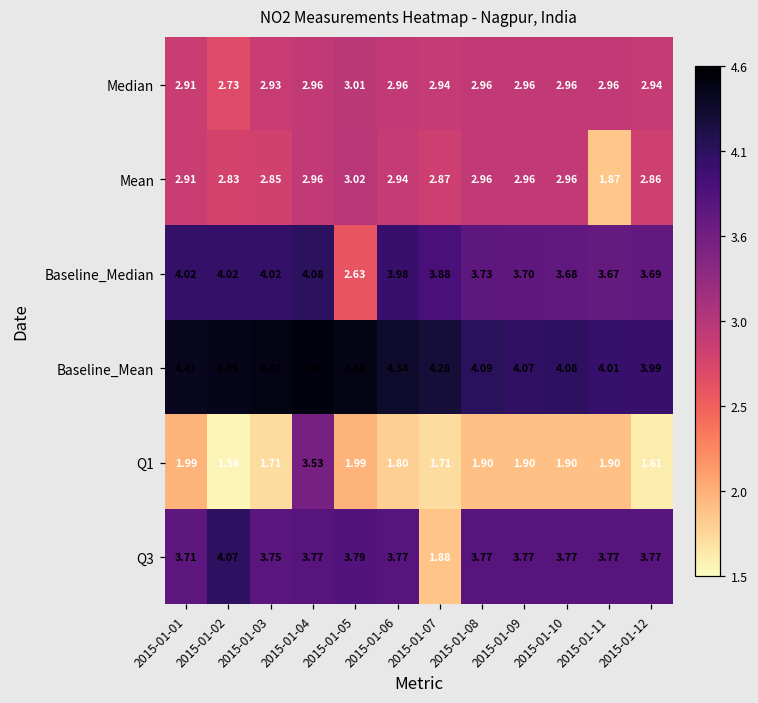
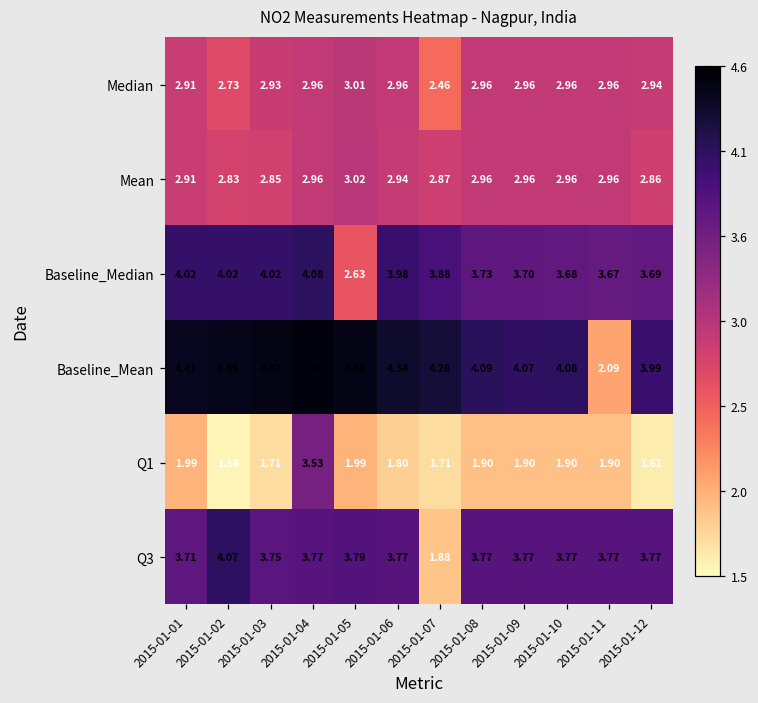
  {
    "Median": {
      "2015-01-01": 2.91,
      "2015-01-02": 2.73,
      "2015-01-03": 2.93,
      "2015-01-04": 2.96,
      "2015-01-05": 3.01,
      "2015-01-06": 2.96,
-     "2015-01-07": 2.94,
+     "2015-01-07": 2.46,
      "2015-01-08": 2.96,
      "2015-01-09": 2.96,
      "2015-01-10": 2.96,
      "2015-01-11": 2.96,
      "2015-01-12": 2.94
    },
    "Mean": {
      "2015-01-01": 2.91,
      "2015-01-02": 2.83,
      "2015-01-03": 2.85,
      "2015-01-04": 2.96,
      "2015-01-05": 3.02,
      "2015-01-06": 2.94,
      "2015-01-07": 2.87,
      "2015-01-08": 2.96,
      "2015-01-09": 2.96,
      "2015-01-10": 2.96,
-     "2015-01-11": 1.87,
+     "2015-01-11": 2.96,
      "2015-01-12": 2.86
    },
    "Baseline_Median": {
      "2015-01-01": 4.02,
      "2015-01-02": 4.02,
      "2015-01-03": 4.02,
      "2015-01-04": 4.08,
      "2015-01-05": 2.63,
      "2015-01-06": 3.98,
      "2015-01-07": 3.88,
      "2015-01-08": 3.73,
      "2015-01-09": 3.70,
      "2015-01-10": 3.68,
      "2015-01-11": 3.67,
      "2015-01-12": 3.69
    },
    "Baseline_Mean": {
      "2015-01-07": 4.28,
      "2015-01-08": 4.09,
      "2015-01-09": 4.07,
      "2015-01-10": 4.08,
-     "2015-01-11": 4.01,
+     "2015-01-11": 2.09,
      "2015-01-12": 3.99
    },
    "Q1": {
      "2015-01-01": 1.99,
      "2015-01-02": 1.56,
      "2015-01-03": 1.71,
      "2015-01-04": 3.53,
      "2015-01-05": 1.99,
      "2015-01-06": 1.80,
      "2015-01-07": 1.71,
      "2015-01-08": 1.90,
      "2015-01-09": 1.90,
      "2015-01-10": 1.90,
      "2015-01-11": 1.90,
      "2015-01-12": 1.61
    },
    "Q3": {
      "2015-01-01": 3.71,
      "2015-01-02": 4.07,
      "2015-01-03": 3.75,
      "2015-01-04": 3.77,
      "2015-01-05": 3.79,
      "2015-01-06": 3.77,
      "2015-01-07": 1.88,
      "2015-01-08": 3.77,
      "2015-01-09": 3.77,
      "2015-01-10": 3.77,
      "2015-01-11": 3.77,
      "2015-01-12": 3.77
    }
  }
